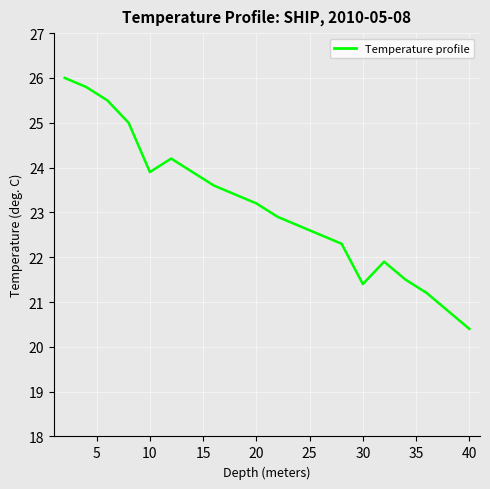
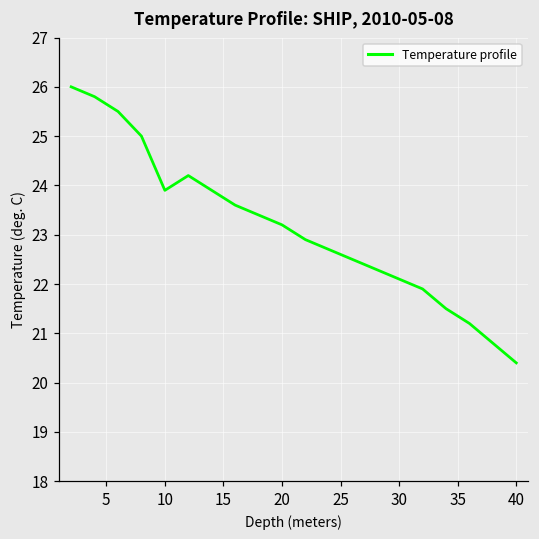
  {
    "10": 23.9,
    "20": 23.2,
-   "30": 21.4,
+   "30": 22.1,
    "40": 20.4
  }
